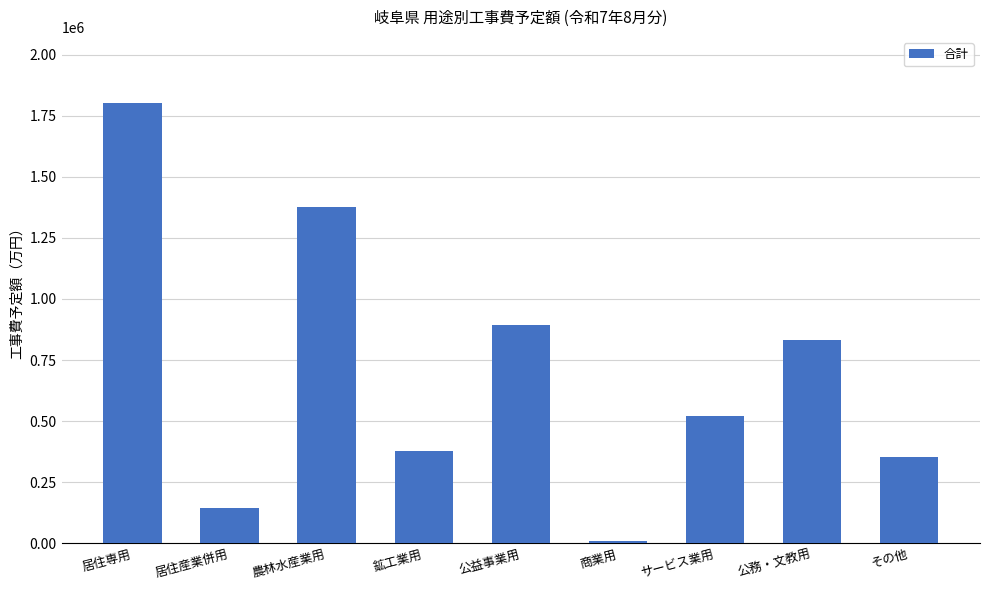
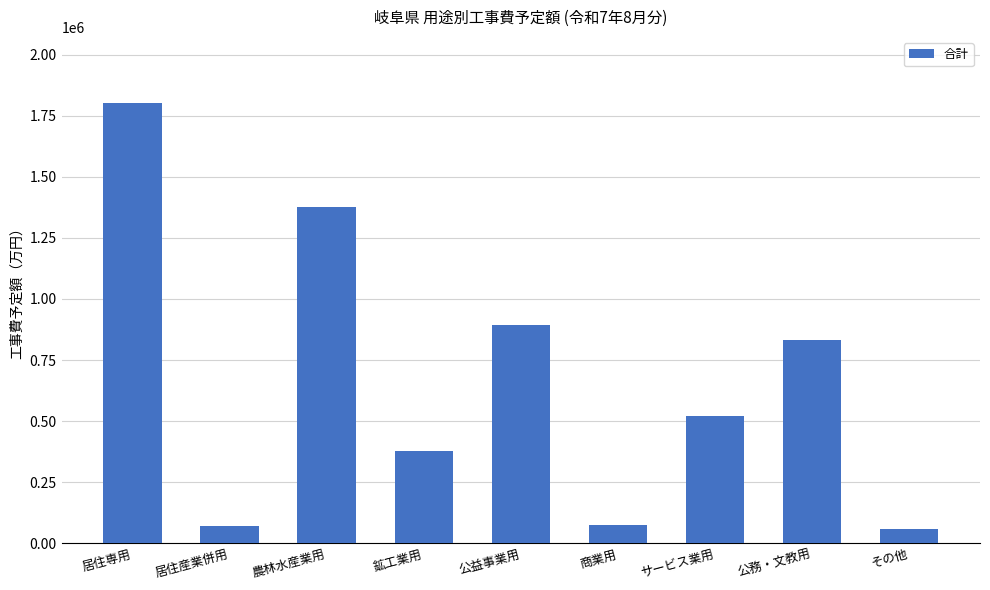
  {
    "居住専用": 1800000,
-   "居住産業併用": 140000,
+   "居住産業併用": 70000,
    "農林水産業用": 1380000,
    "鉱工業用": 380000,
    "公益事業用": 890000,
-   "商業用": 10000,
+   "商業用": 80000,
    "サービス業用": 520000,
    "公務・文教用": 830000,
-   "その他": 350000
+   "その他": 60000
  }
